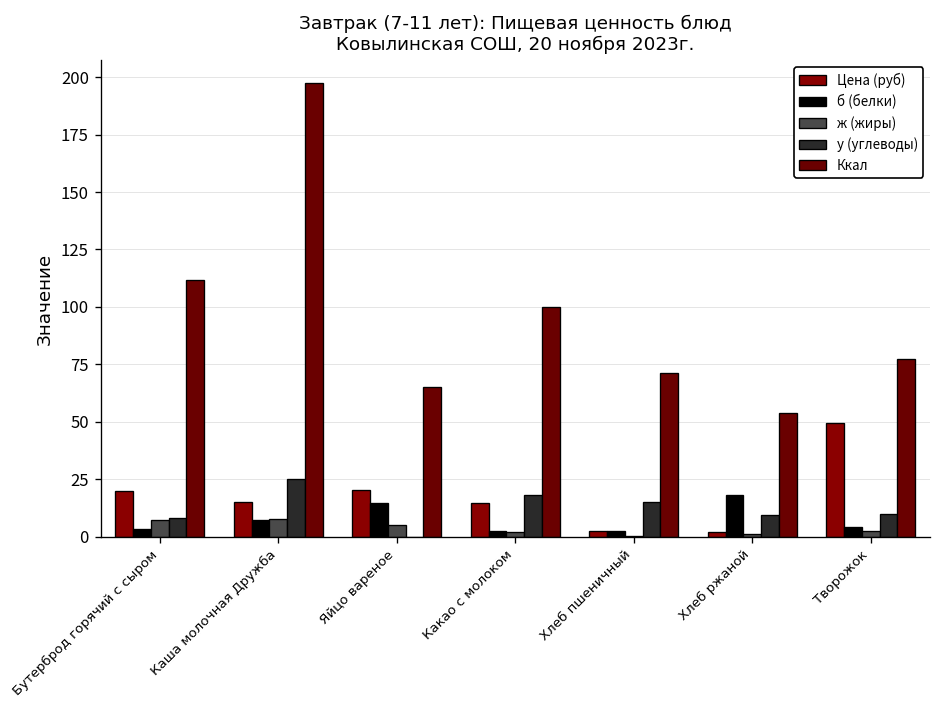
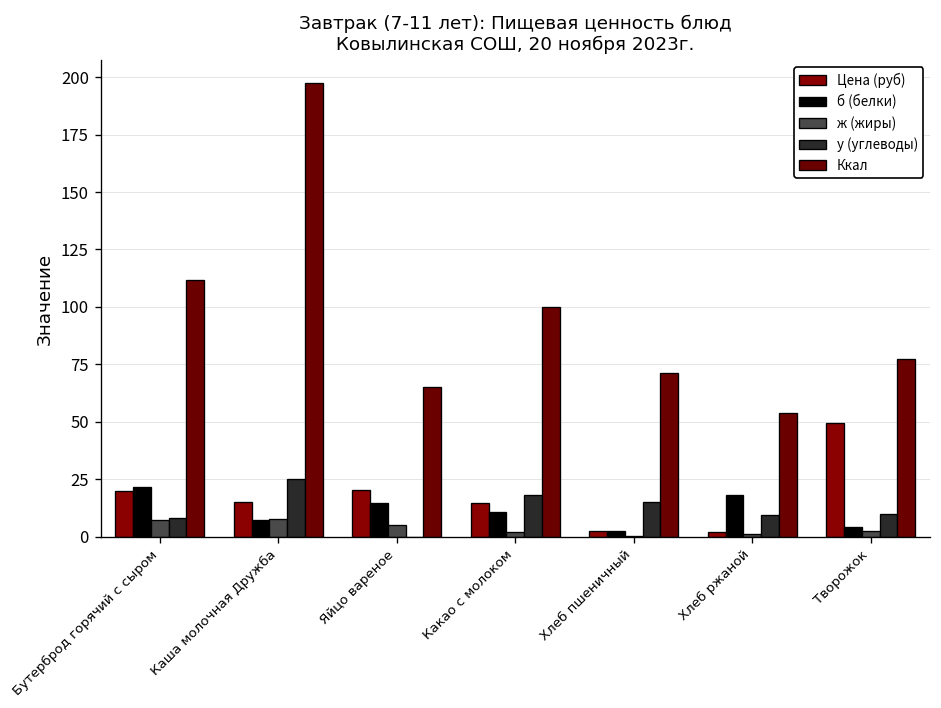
  {
    "б (белки)": {
-     "Бутерброд горячий с сыром": 3,
+     "Бутерброд горячий с сыром": 21,
      "Каша молочная Дружба": 7,
      "Яйцо вареное": 15,
-     "Какао с молоком": 2,
+     "Какао с молоком": 11,
      "Хлеб пшеничный": 2,
      "Хлеб ржаной": 18,
      "Творожок": 4
    }
  }
